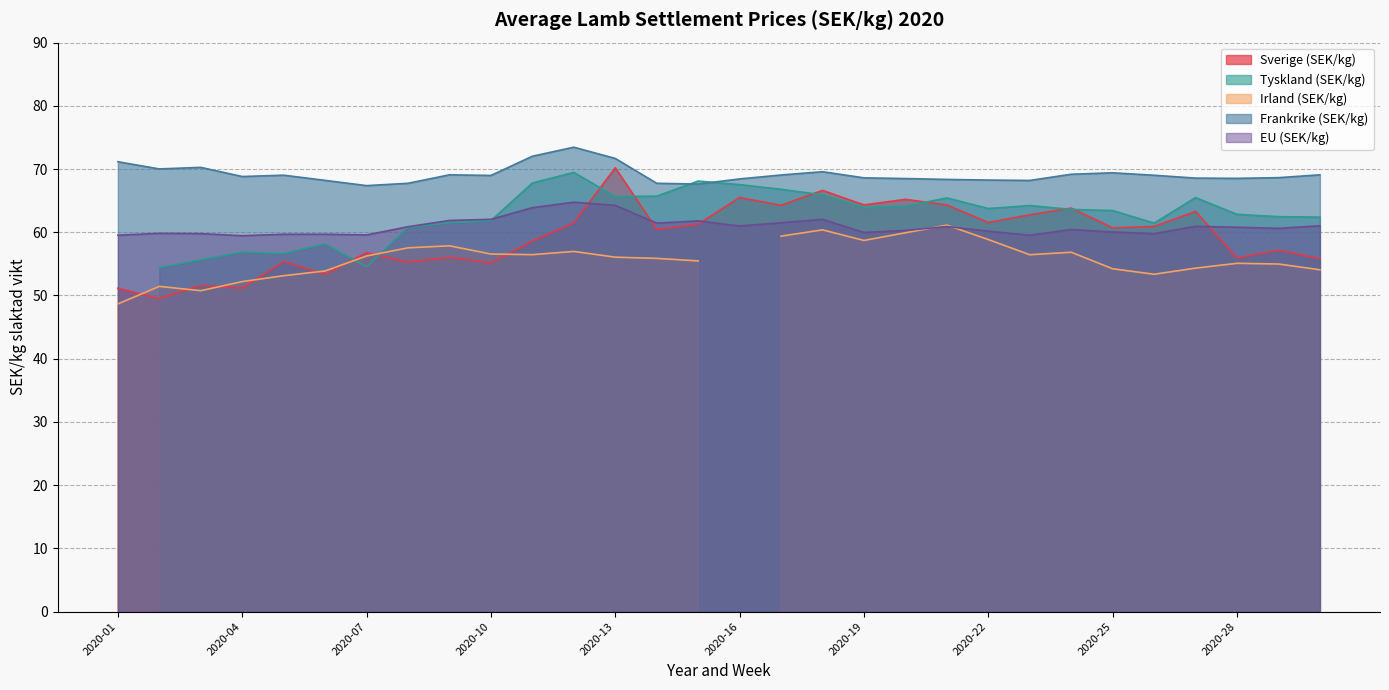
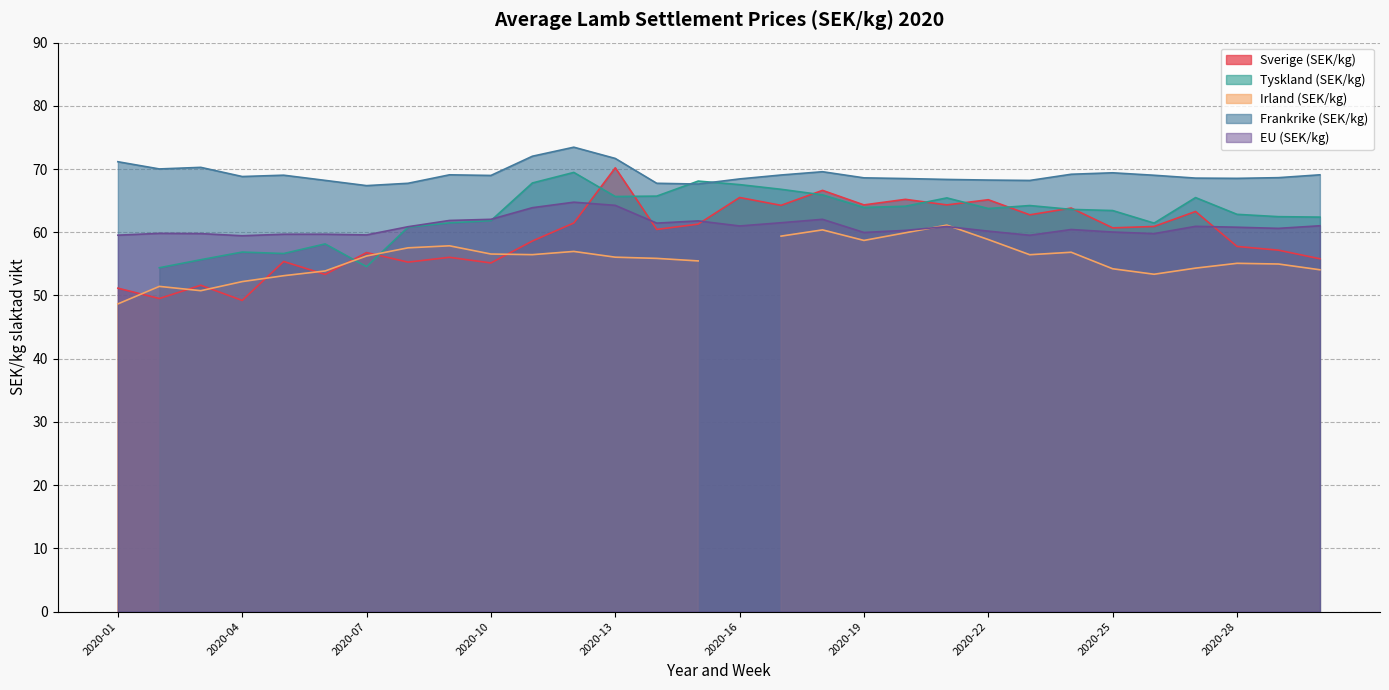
  {
    "Sverige (SEK/kg)": {
      "2020-01": 51,
-     "2020-04": 51,
+     "2020-04": 49,
      "2020-07": 57,
      "2020-10": 55,
      "2020-13": 70,
      "2020-16": 66,
-     "2020-22": 62,
+     "2020-22": 65,
      "2020-25": 61,
-     "2020-28": 56
+     "2020-28": 58
    }
  }
